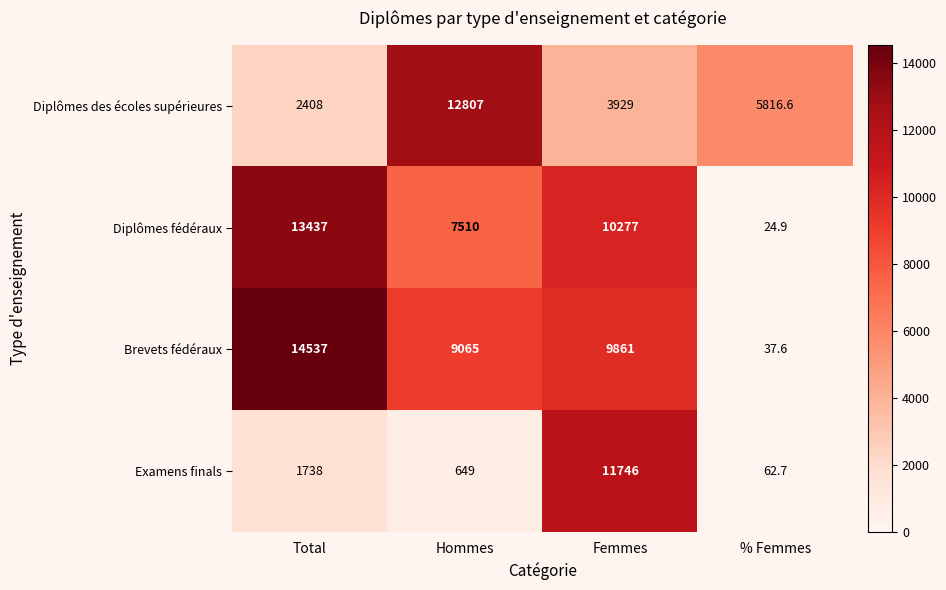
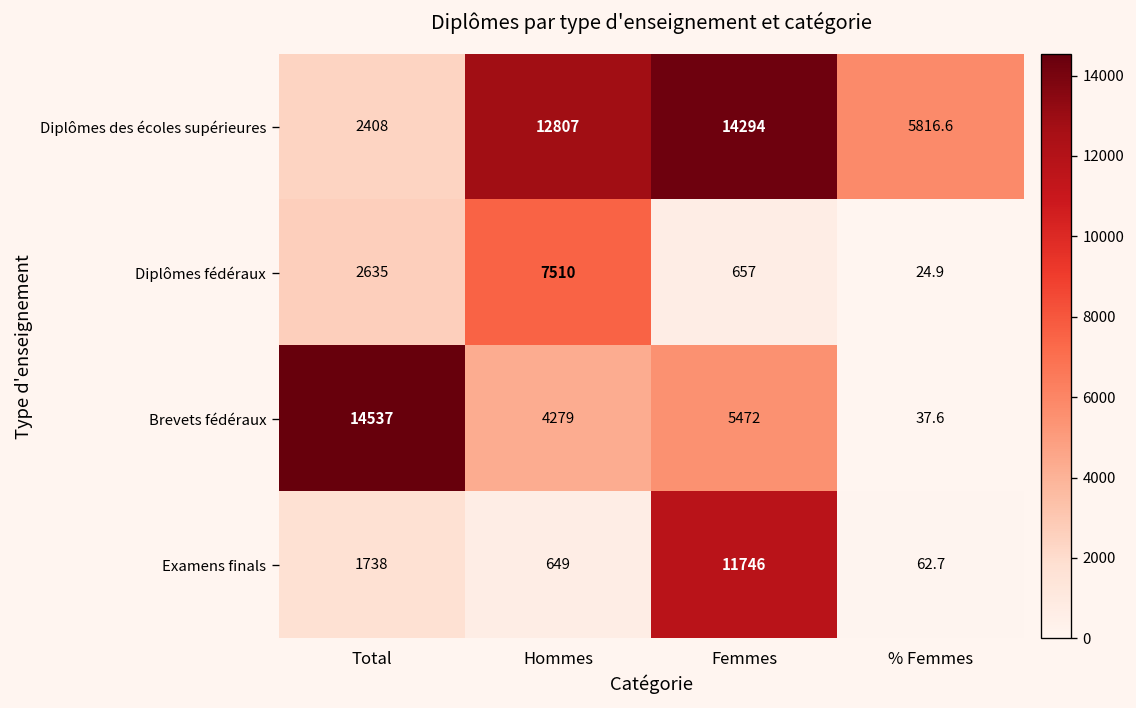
  {
    "Diplômes des écoles supérieures": {
      "Total": 2408,
      "Hommes": 12807,
-     "Femmes": 3929,
+     "Femmes": 14294,
      "% Femmes": 5816.6
    },
    "Diplômes fédéraux": {
-     "Total": 13437,
+     "Total": 2635,
      "Hommes": 7510,
-     "Femmes": 10277,
+     "Femmes": 657,
      "% Femmes": 24.9
    },
    "Brevets fédéraux": {
      "Total": 14537,
-     "Hommes": 9065,
-     "Femmes": 9861,
+     "Hommes": 4279,
+     "Femmes": 5472,
      "% Femmes": 37.6
    },
    "Examens finals": {
      "Total": 1738,
      "Hommes": 649,
      "Femmes": 11746,
      "% Femmes": 62.7
    }
  }
